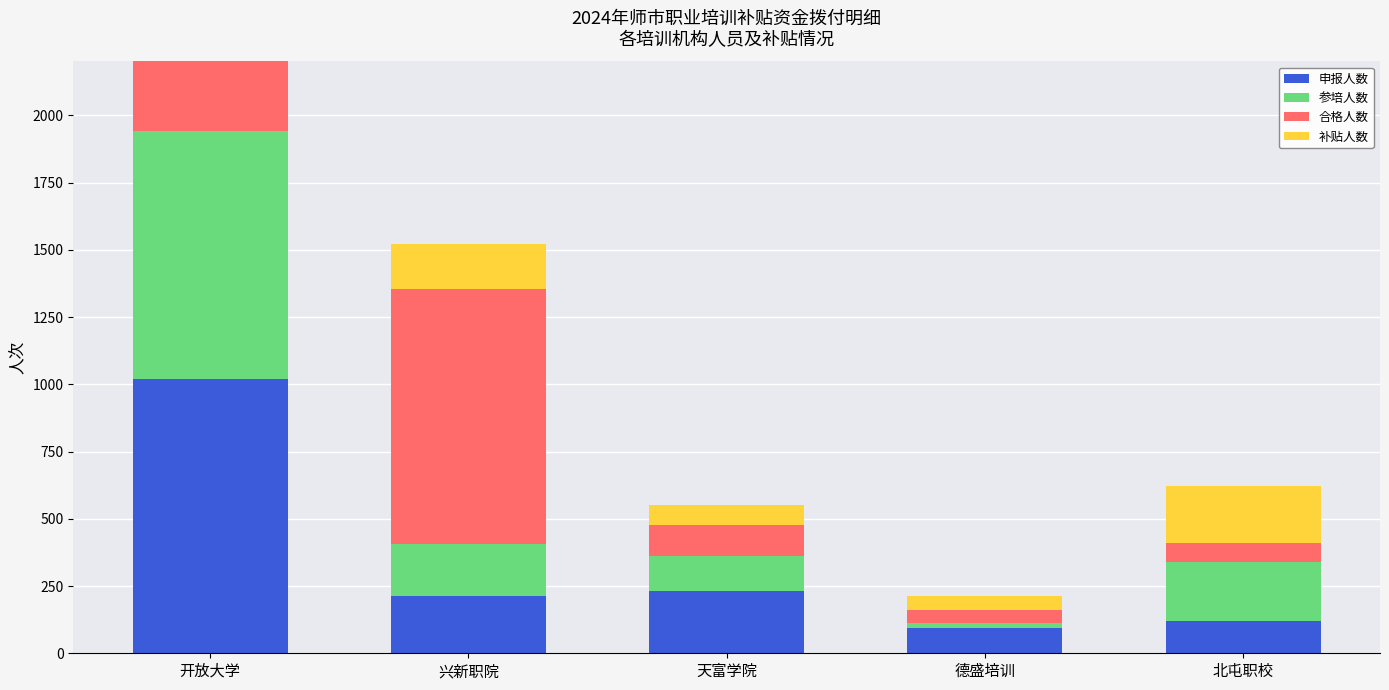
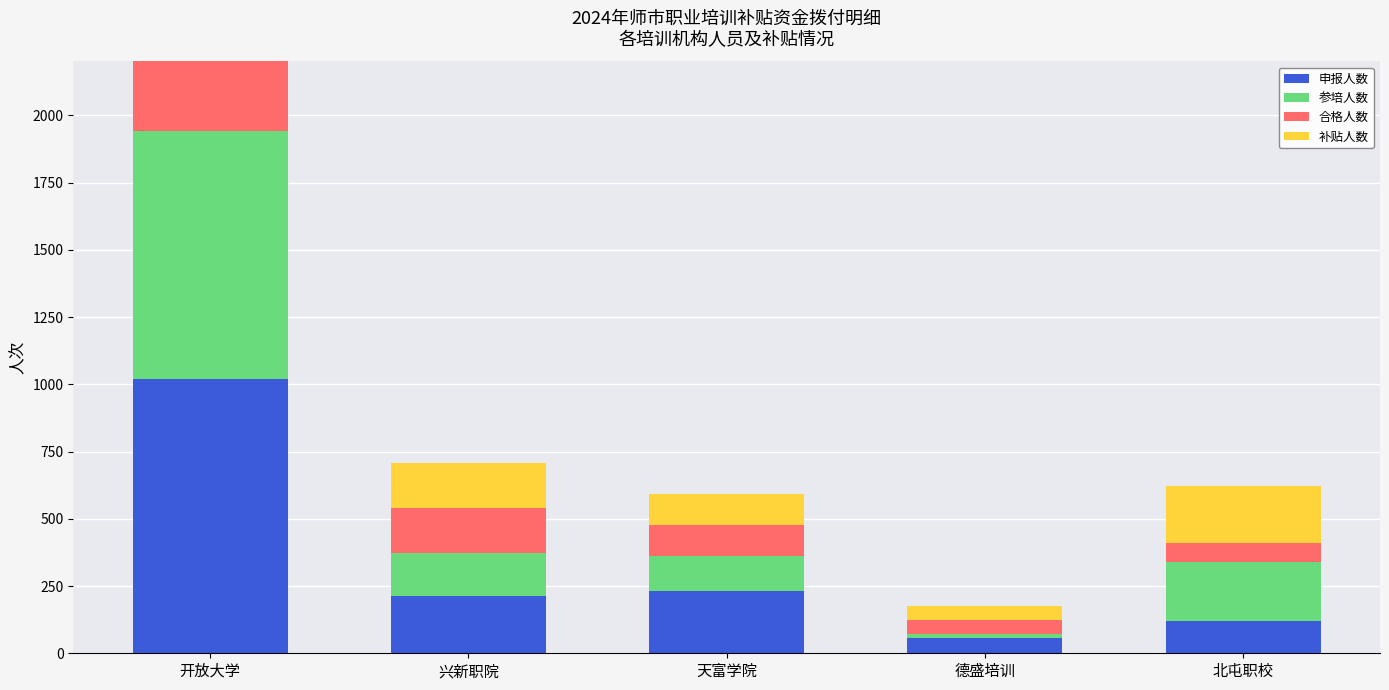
  {
    "申报人数": {
      "开放大学": 1020,
      "兴新职院": 210,
      "天富学院": 230,
-     "德盛培训": 100,
+     "德盛培训": 60,
      "北屯职校": 120
    },
    "参培人数": {
      "开放大学": 920,
-     "兴新职院": 190,
+     "兴新职院": 160,
      "天富学院": 130,
      "德盛培训": 20,
      "北屯职校": 220
    },
    "合格人数": {
-     "兴新职院": 950,
+     "兴新职院": 170,
      "天富学院": 120,
      "德盛培训": 50,
      "北屯职校": 70
    },
    "补贴人数": {
      "兴新职院": 170,
-     "天富学院": 80,
+     "天富学院": 120,
      "德盛培训": 50,
      "北屯职校": 210
    }
  }
